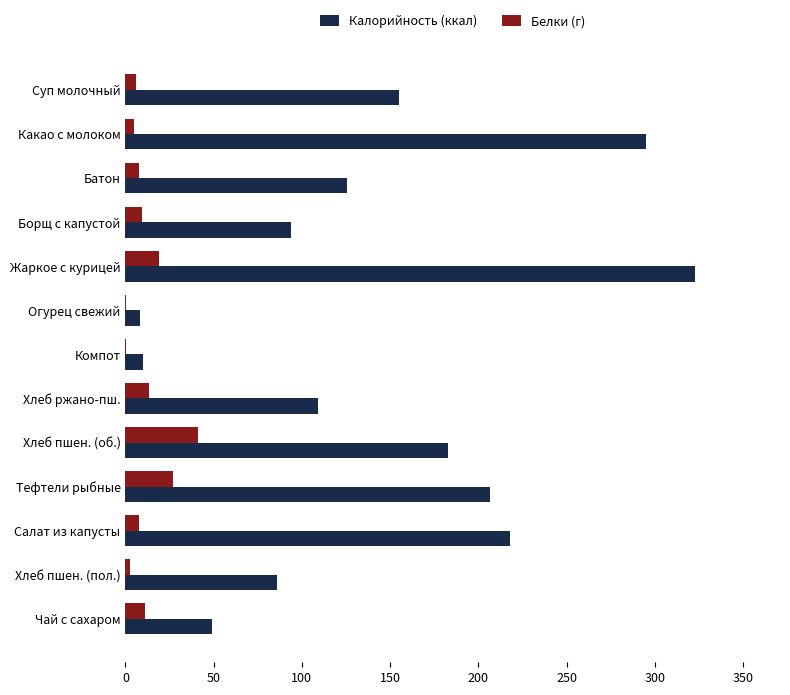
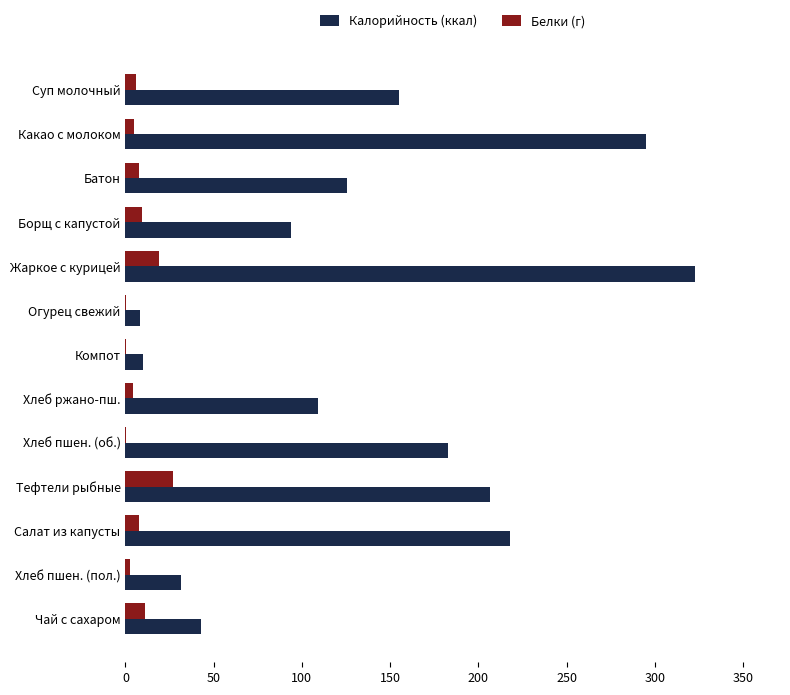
  {
    "Калорийность (ккал)": {
      "Суп молочный": 155,
      "Какао с молоком": 295,
      "Батон": 126,
      "Борщ с капустой": 94,
      "Жаркое с курицей": 323,
      "Огурец свежий": 8,
      "Компот": 10,
      "Хлеб ржано-пш.": 109,
      "Хлеб пшен. (об.)": 183,
      "Тефтели рыбные": 207,
      "Салат из капусты": 218,
-     "Хлеб пшен. (пол.)": 86,
-     "Чай с сахаром": 49
+     "Хлеб пшен. (пол.)": 31,
+     "Чай с сахаром": 43
    },
    "Белки (г)": {
      "Суп молочный": 6,
      "Какао с молоком": 5,
      "Батон": 8,
      "Борщ с капустой": 9,
      "Жаркое с курицей": 19,
-     "Хлеб ржано-пш.": 13,
-     "Хлеб пшен. (об.)": 41,
+     "Хлеб ржано-пш.": 4,
+     "Хлеб пшен. (об.)": 0,
      "Тефтели рыбные": 27,
      "Салат из капусты": 8,
      "Хлеб пшен. (пол.)": 2,
      "Чай с сахаром": 11
    }
  }
